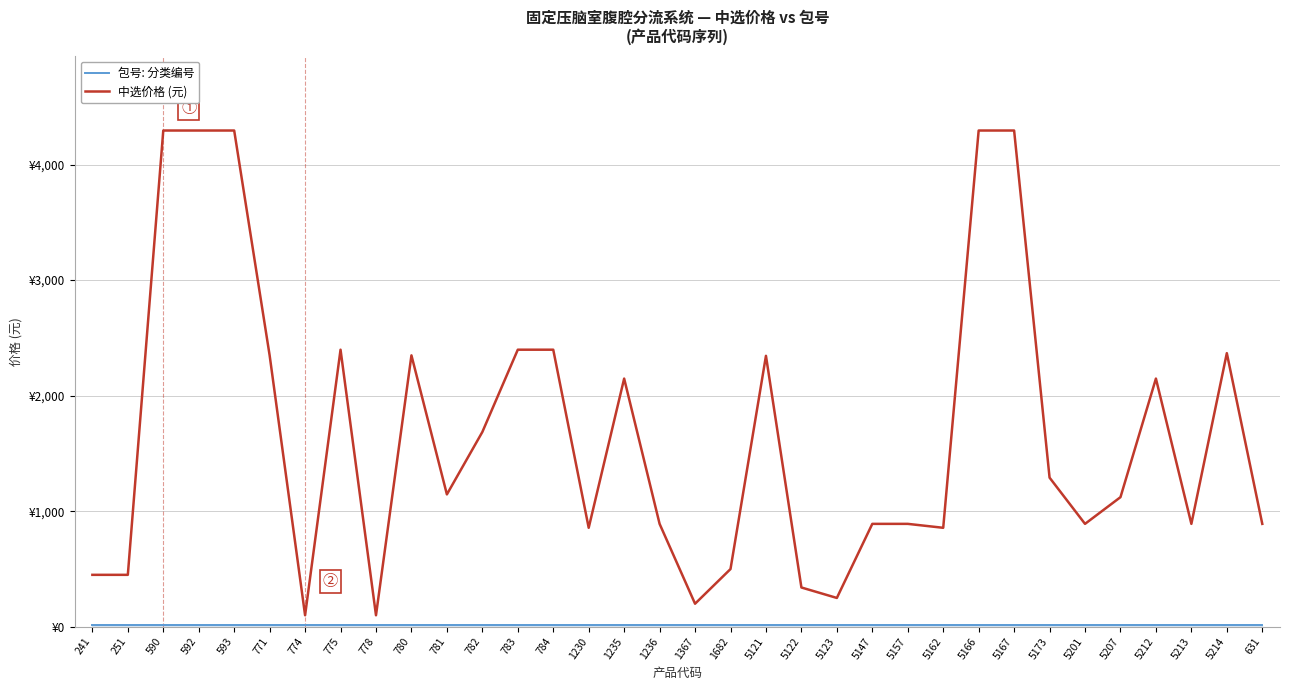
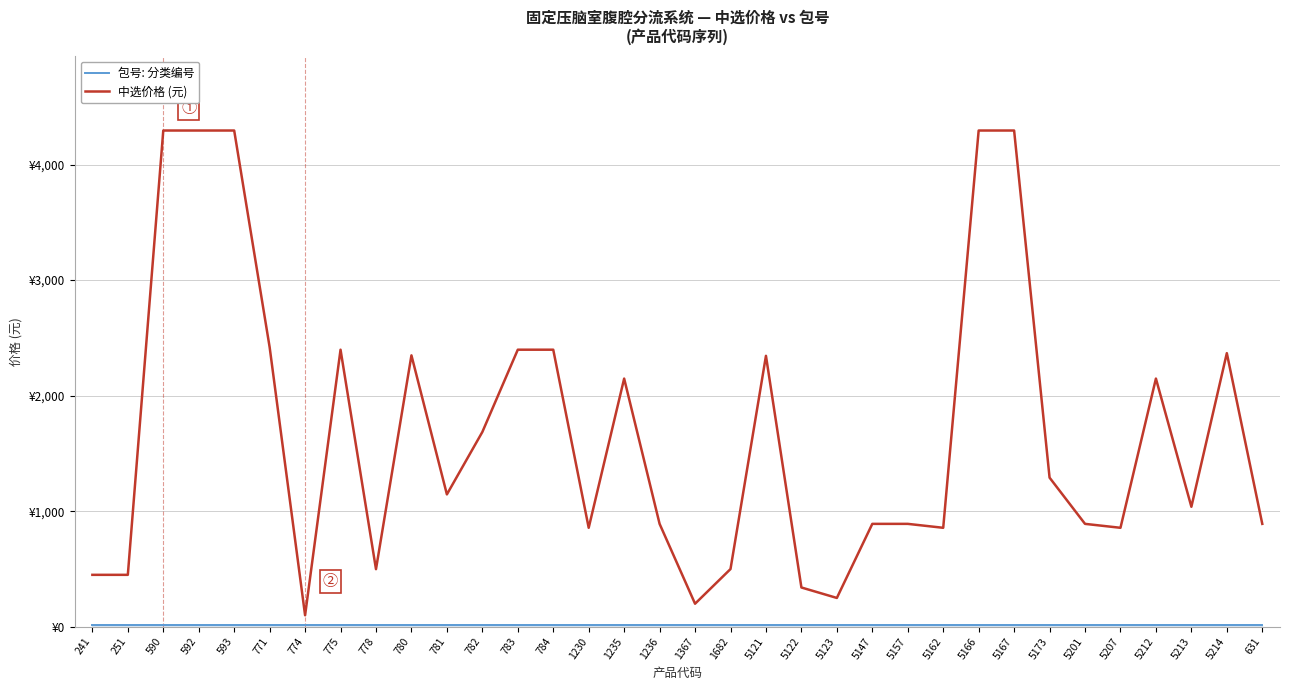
  {
    "包号: 分类编号": {
      "241": "¥20",
      "251": "¥20",
      "590": "¥20",
      "592": "¥20",
      "593": "¥20",
      "771": "¥20",
      "774": "¥20",
      "775": "¥20",
      "778": "¥20",
      "780": "¥20",
      "781": "¥20",
      "782": "¥20",
      "783": "¥20",
      "784": "¥20",
      "1230": "¥20",
      "1235": "¥20",
      "1236": "¥20",
      "1367": "¥20",
      "1682": "¥20",
      "5121": "¥20",
      "5122": "¥20",
      "5123": "¥20",
      "5147": "¥20",
      "5157": "¥20",
      "5162": "¥20",
      "5166": "¥20",
      "5167": "¥20",
      "5173": "¥20",
      "5201": "¥20",
      "5207": "¥20",
      "5212": "¥20",
      "5213": "¥20",
      "5214": "¥20",
      "631": "¥20"
    },
    "中选价格 (元)": {
      "241": "¥450",
      "251": "¥450",
      "590": "¥4,290",
      "592": "¥4,290",
      "593": "¥4,290",
-     "771": "¥2,350",
+     "771": "¥2,420",
      "774": "¥100",
      "775": "¥2,400",
-     "778": "¥100",
+     "778": "¥500",
      "780": "¥2,350",
      "781": "¥1,150",
      "782": "¥1,690",
      "783": "¥2,400",
      "784": "¥2,400",
      "1230": "¥860",
      "1235": "¥2,150",
      "1236": "¥890",
      "1367": "¥200",
      "1682": "¥500",
      "5121": "¥2,350",
      "5122": "¥340",
      "5123": "¥250",
      "5147": "¥890",
      "5157": "¥890",
      "5162": "¥860",
      "5166": "¥4,290",
      "5167": "¥4,290",
      "5173": "¥1,290",
      "5201": "¥890",
-     "5207": "¥1,120",
+     "5207": "¥860",
      "5212": "¥2,150",
-     "5213": "¥890",
+     "5213": "¥1,040",
      "5214": "¥2,370",
      "631": "¥890"
    }
  }
